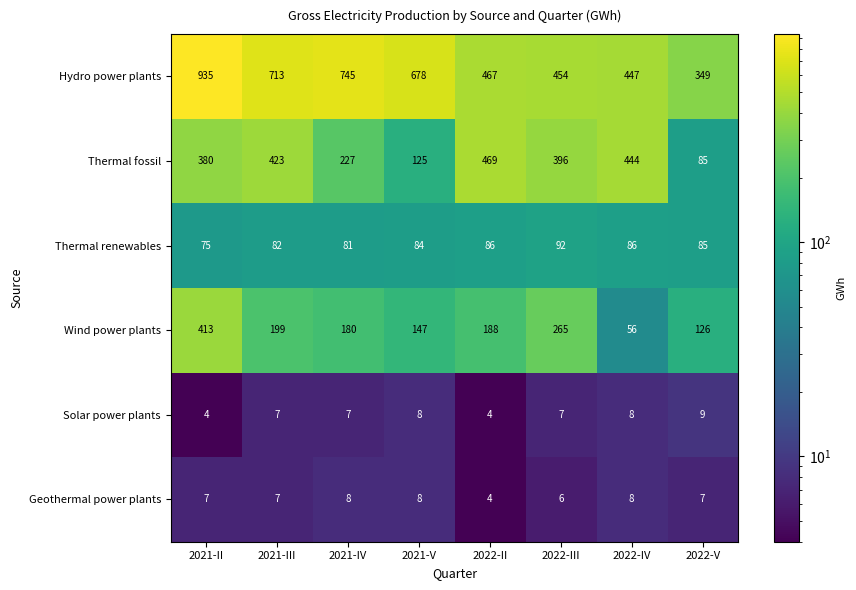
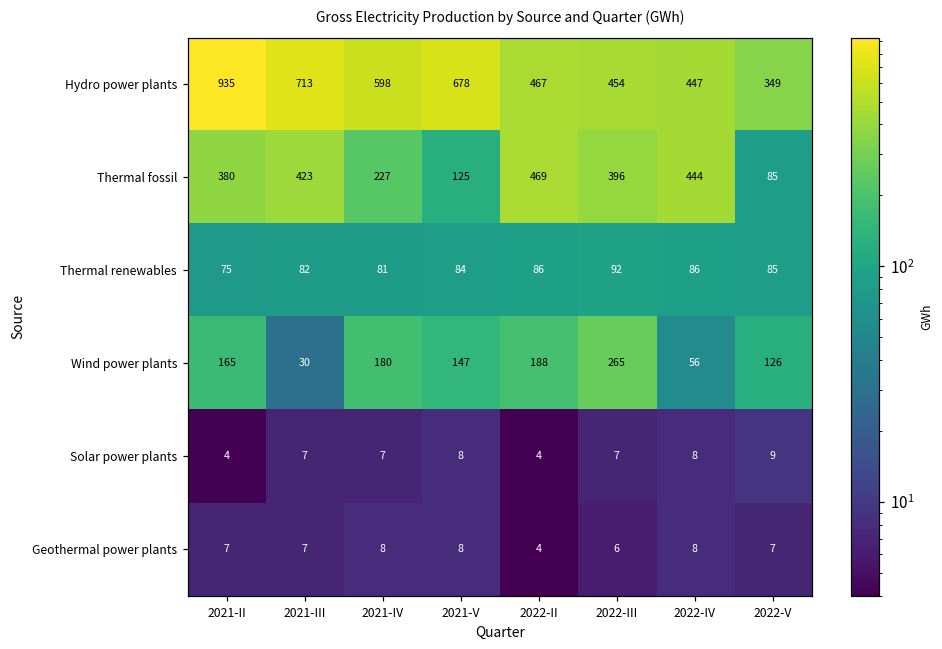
  {
    "Hydro power plants": {
      "2021-II": 935,
      "2021-III": 713,
-     "2021-IV": 745,
+     "2021-IV": 598,
      "2021-V": 678,
      "2022-II": 467,
      "2022-III": 454,
      "2022-IV": 447,
      "2022-V": 349
    },
    "Thermal fossil": {
      "2021-II": 380,
      "2021-III": 423,
      "2021-IV": 227,
      "2021-V": 125,
      "2022-II": 469,
      "2022-III": 396,
      "2022-IV": 444,
      "2022-V": 85
    },
    "Thermal renewables": {
      "2021-II": 75,
      "2021-III": 82,
      "2021-IV": 81,
      "2021-V": 84,
      "2022-II": 86,
      "2022-III": 92,
      "2022-IV": 86,
      "2022-V": 85
    },
    "Wind power plants": {
-     "2021-II": 413,
-     "2021-III": 199,
+     "2021-II": 165,
+     "2021-III": 30,
      "2021-IV": 180,
      "2021-V": 147,
      "2022-II": 188,
      "2022-III": 265,
      "2022-IV": 56,
      "2022-V": 126
    },
    "Solar power plants": {
      "2021-II": 4,
      "2021-III": 7,
      "2021-IV": 7,
      "2021-V": 8,
      "2022-II": 4,
      "2022-III": 7,
      "2022-IV": 8,
      "2022-V": 9
    },
    "Geothermal power plants": {
      "2021-II": 7,
      "2021-III": 7,
      "2021-IV": 8,
      "2021-V": 8,
      "2022-II": 4,
      "2022-III": 6,
      "2022-IV": 8,
      "2022-V": 7
    }
  }
